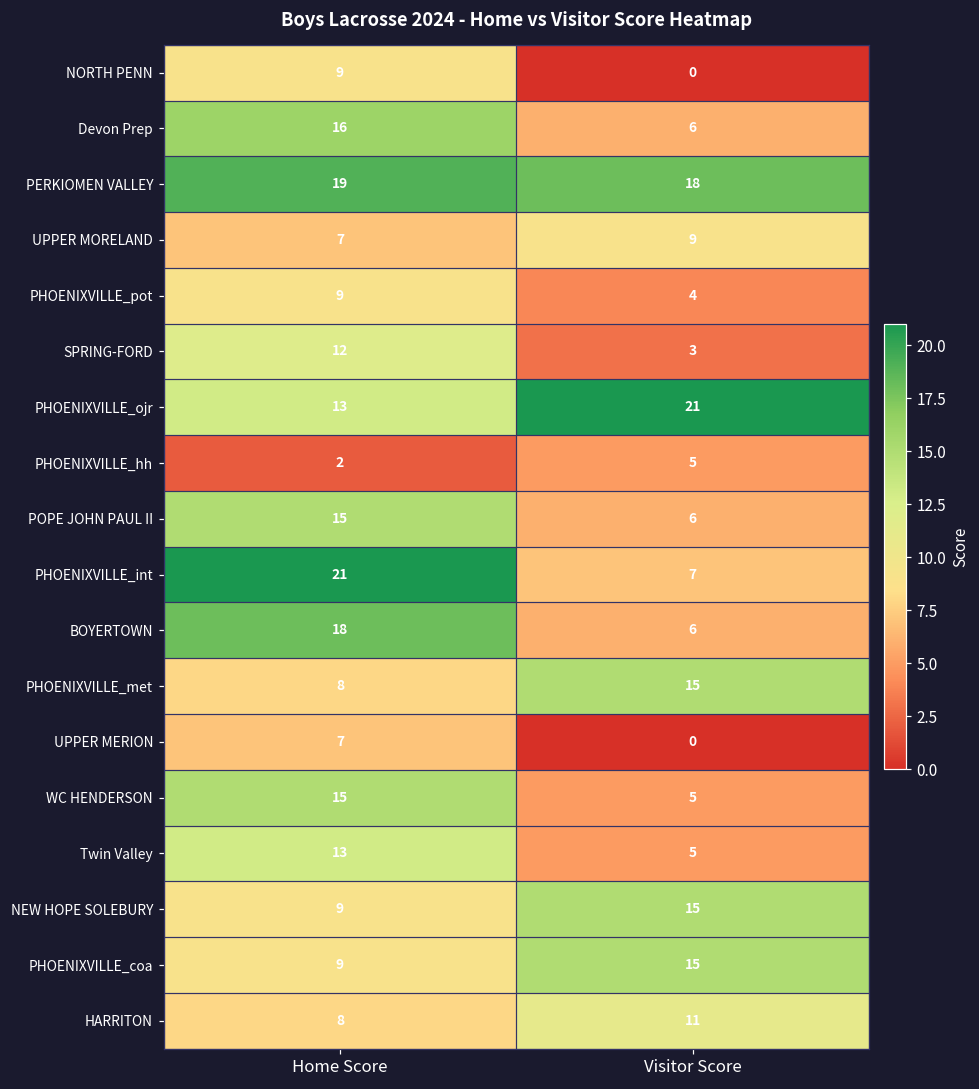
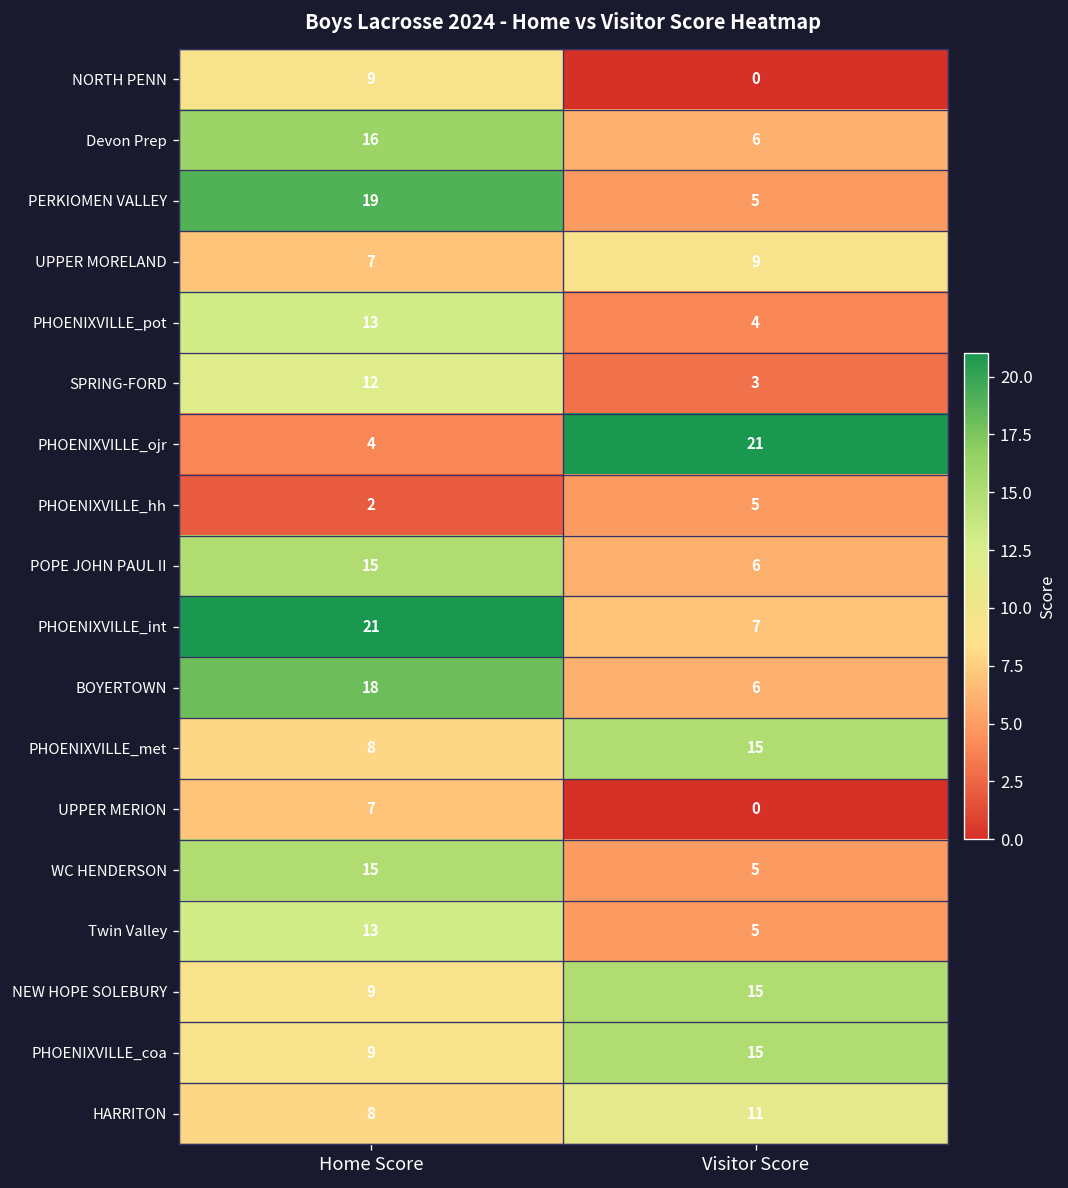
  {
    "NORTH PENN": {
      "Home Score": 9,
      "Visitor Score": 0
    },
    "Devon Prep": {
      "Home Score": 16,
      "Visitor Score": 6
    },
    "PERKIOMEN VALLEY": {
      "Home Score": 19,
-     "Visitor Score": 18
+     "Visitor Score": 5
    },
    "UPPER MORELAND": {
      "Home Score": 7,
      "Visitor Score": 9
    },
    "PHOENIXVILLE_pot": {
-     "Home Score": 9,
+     "Home Score": 13,
      "Visitor Score": 4
    },
    "SPRING-FORD": {
      "Home Score": 12,
      "Visitor Score": 3
    },
    "PHOENIXVILLE_ojr": {
-     "Home Score": 13,
+     "Home Score": 4,
      "Visitor Score": 21
    },
    "PHOENIXVILLE_hh": {
      "Home Score": 2,
      "Visitor Score": 5
    },
    "POPE JOHN PAUL II": {
      "Home Score": 15,
      "Visitor Score": 6
    },
    "PHOENIXVILLE_int": {
      "Home Score": 21,
      "Visitor Score": 7
    },
    "BOYERTOWN": {
      "Home Score": 18,
      "Visitor Score": 6
    },
    "PHOENIXVILLE_met": {
      "Home Score": 8,
      "Visitor Score": 15
    },
    "UPPER MERION": {
      "Home Score": 7,
      "Visitor Score": 0
    },
    "WC HENDERSON": {
      "Home Score": 15,
      "Visitor Score": 5
    },
    "Twin Valley": {
      "Home Score": 13,
      "Visitor Score": 5
    },
    "NEW HOPE SOLEBURY": {
      "Home Score": 9,
      "Visitor Score": 15
    },
    "PHOENIXVILLE_coa": {
      "Home Score": 9,
      "Visitor Score": 15
    },
    "HARRITON": {
      "Home Score": 8,
      "Visitor Score": 11
    }
  }
